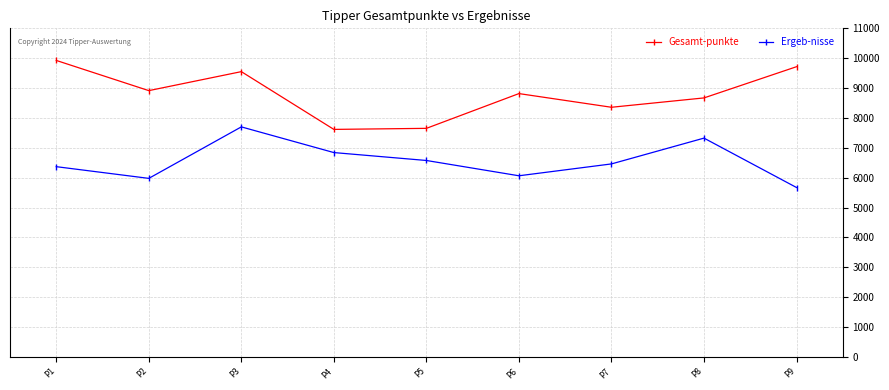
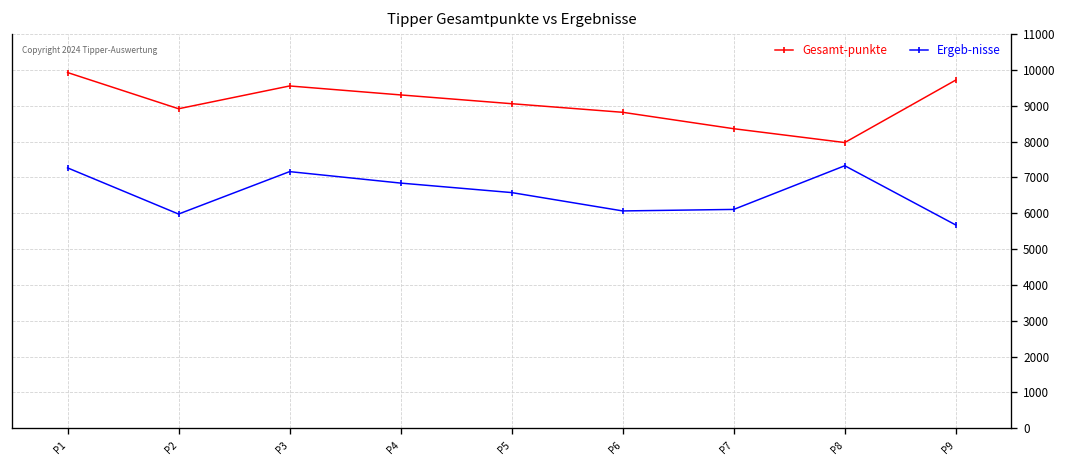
  {
    "Gesamt-punkte": {
      "P2": 8900,
      "P3": 9600,
-     "P4": 7600,
-     "P5": 7700,
+     "P4": 9300,
+     "P5": 9100,
      "P6": 8800,
      "P7": 8400,
-     "P8": 8700,
+     "P8": 8000,
      "P9": 9700
    },
    "Ergeb-nisse": {
-     "P1": 6400,
+     "P1": 7300,
      "P2": 6000,
-     "P3": 7700,
+     "P3": 7200,
      "P4": 6800,
      "P5": 6600,
      "P6": 6100,
-     "P7": 6500,
+     "P7": 6100,
      "P8": 7300,
      "P9": 5700
    }
  }
